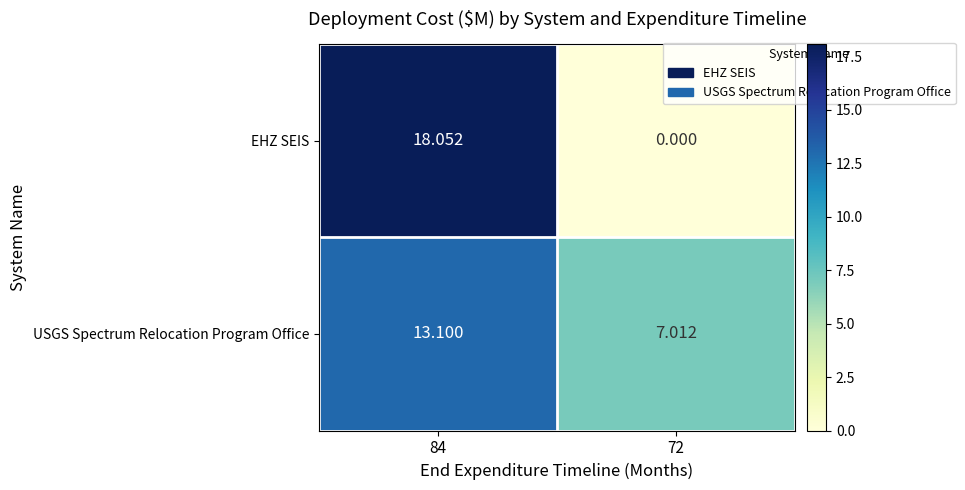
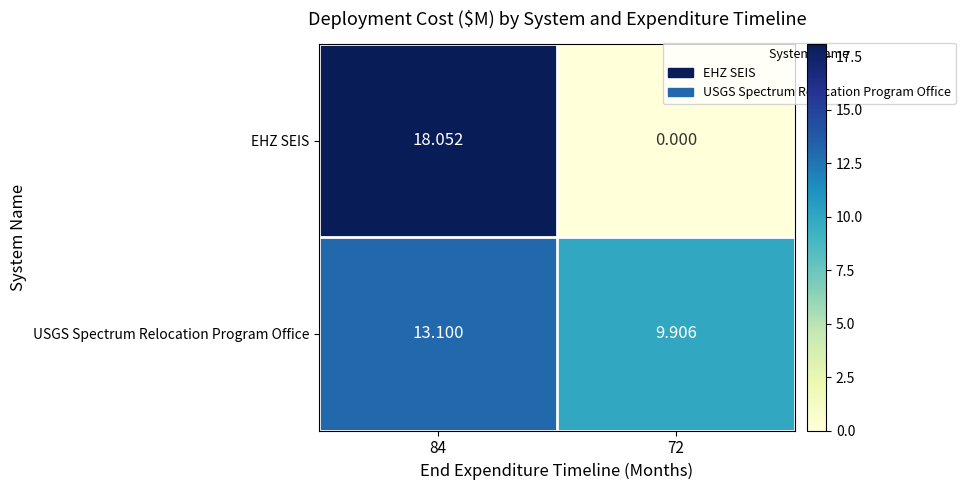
  {
    "EHZ SEIS": {
      "84": 18.052,
      "72": 0.000
    },
    "USGS Spectrum Relocation Program Office": {
      "84": 13.100,
-     "72": 7.012
+     "72": 9.906
    }
  }
